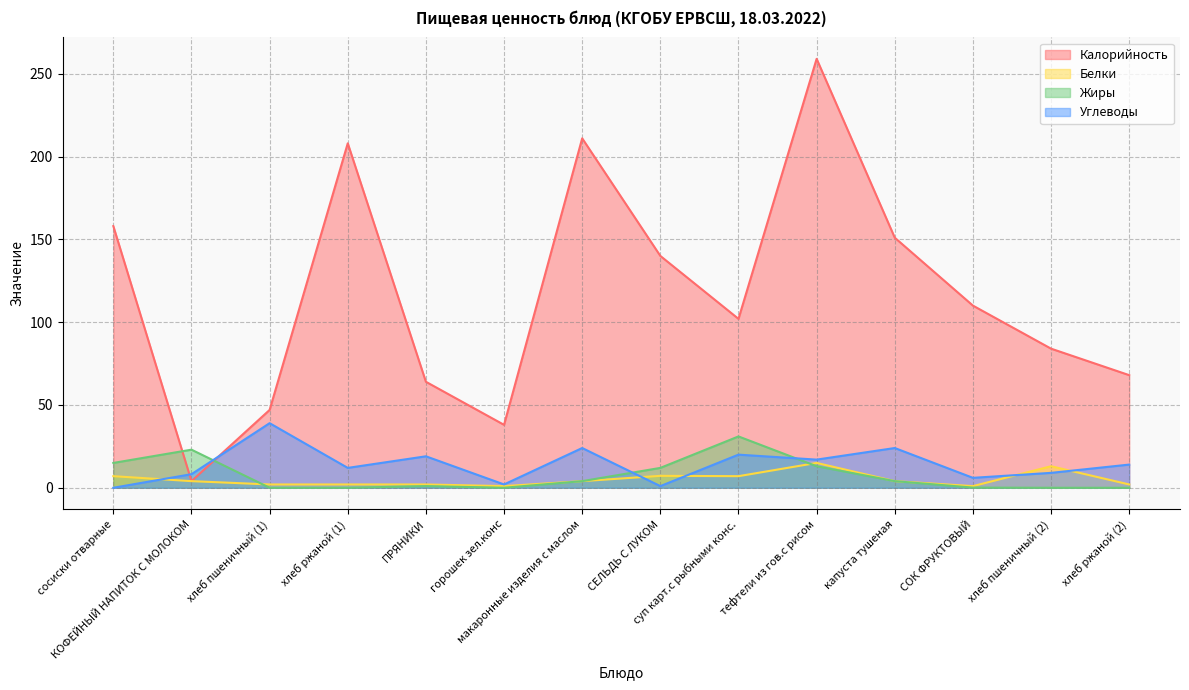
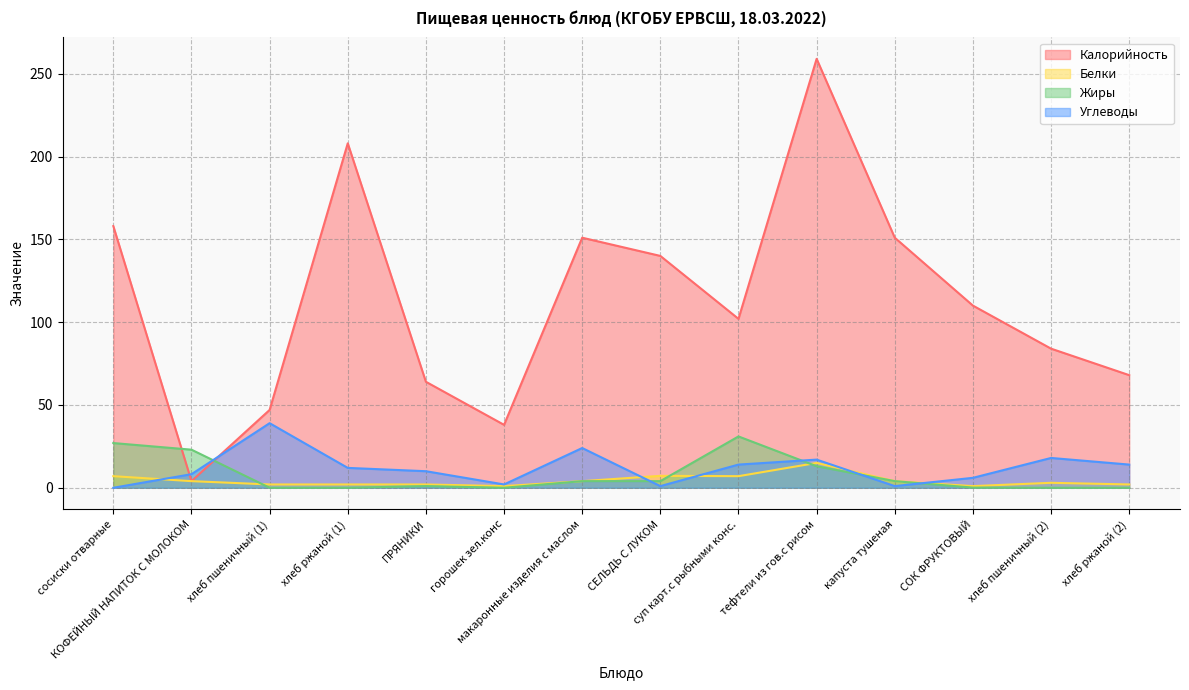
  {
    "Калорийность": {
      "сосиски отварные": 158,
      "хлеб пшеничный (1)": 47,
      "хлеб ржаной (1)": 208,
      "ПРЯНИКИ": 64,
      "горошек зел.конс": 38,
-     "макаронные изделия с маслом": 211,
+     "макаронные изделия с маслом": 151,
      "СЕЛЬДЬ С ЛУКОМ": 140,
      "суп карт.с рыбными конс.": 102,
      "тефтели из гов.с рисом": 259,
      "капуста тушеная": 151,
      "СОК ФРУКТОВЫЙ": 110,
      "хлеб пшеничный (2)": 84,
      "хлеб ржаной (2)": 68
    },
    "Белки": {
      "сосиски отварные": 7,
      "хлеб пшеничный (1)": 2,
      "хлеб ржаной (1)": 2,
      "СЕЛЬДЬ С ЛУКОМ": 7,
      "суп карт.с рыбными конс.": 7,
      "тефтели из гов.с рисом": 15,
-     "хлеб пшеничный (2)": 13,
+     "хлеб пшеничный (2)": 3,
      "хлеб ржаной (2)": 2
    },
    "Жиры": {
-     "сосиски отварные": 15,
+     "сосиски отварные": 27,
      "КОФЕЙНЫЙ НАПИТОК С МОЛОКОМ": 23,
      "хлеб пшеничный (1)": 0,
      "хлеб ржаной (1)": 0,
-     "СЕЛЬДЬ С ЛУКОМ": 12,
+     "СЕЛЬДЬ С ЛУКОМ": 4,
      "суп карт.с рыбными конс.": 31,
      "тефтели из гов.с рисом": 13,
      "хлеб пшеничный (2)": 0,
      "хлеб ржаной (2)": 0
    },
    "Углеводы": {
      "сосиски отварные": 0,
      "КОФЕЙНЫЙ НАПИТОК С МОЛОКОМ": 8,
      "хлеб пшеничный (1)": 39,
      "хлеб ржаной (1)": 12,
-     "ПРЯНИКИ": 19,
+     "ПРЯНИКИ": 10,
      "макаронные изделия с маслом": 24,
      "СЕЛЬДЬ С ЛУКОМ": 1,
-     "суп карт.с рыбными конс.": 20,
+     "суп карт.с рыбными конс.": 14,
      "тефтели из гов.с рисом": 17,
-     "капуста тушеная": 24,
+     "капуста тушеная": 1,
      "СОК ФРУКТОВЫЙ": 6,
-     "хлеб пшеничный (2)": 9,
+     "хлеб пшеничный (2)": 18,
      "хлеб ржаной (2)": 14
    }
  }
